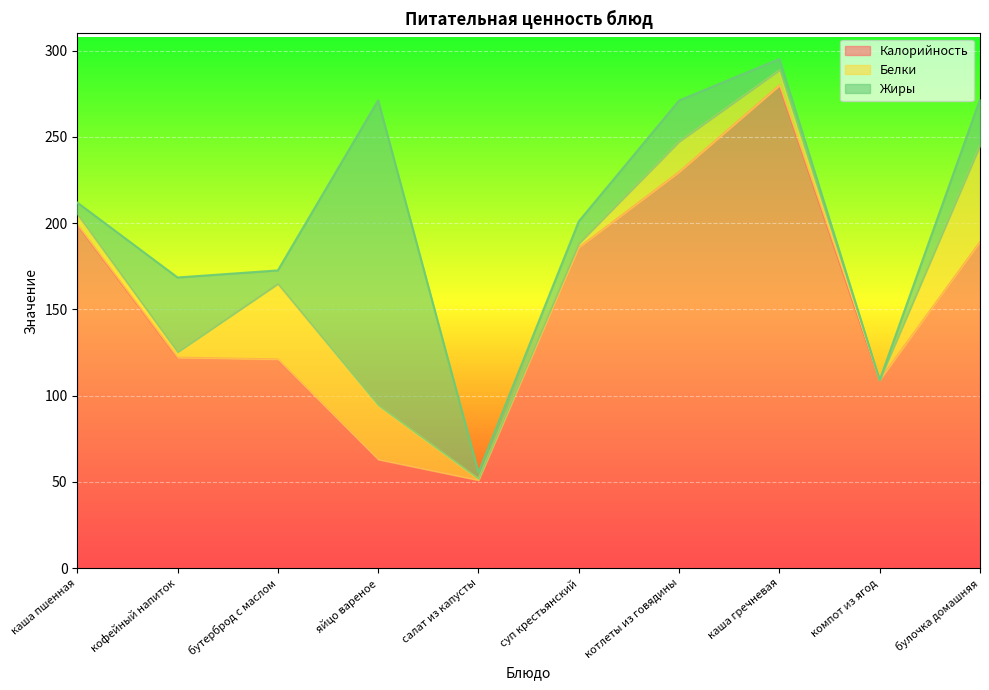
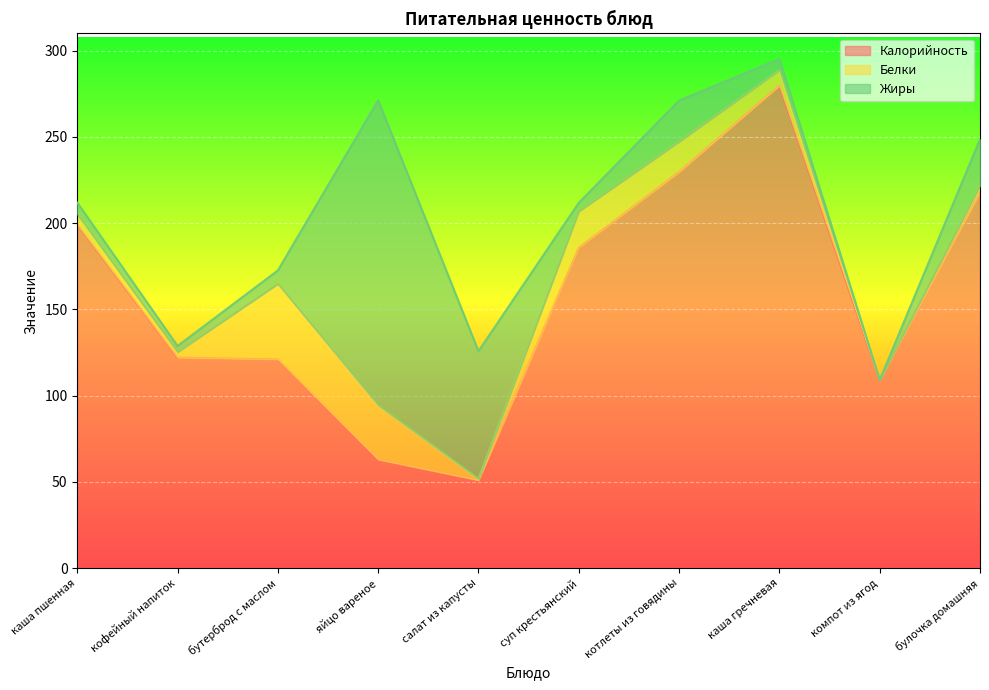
  {
    "Калорийность": {
      "каша пшенная": 199,
      "кофейный напиток": 122,
      "бутерброд с маслом": 121,
      "яйцо вареное": 63,
      "суп крестьянский": 186,
      "котлеты из говядины": 230,
      "каша гречневая": 280,
-     "булочка домашняя": 189
+     "булочка домашняя": 218
    },
    "Белки": {
      "каша пшенная": 6,
      "кофейный напиток": 3,
      "бутерброд с маслом": 44,
      "яйцо вареное": 31,
-     "суп крестьянский": 2,
+     "суп крестьянский": 21,
      "котлеты из говядины": 18,
      "каша гречневая": 9,
-     "булочка домашняя": 56
+     "булочка домашняя": 4
    },
    "Жиры": {
      "каша пшенная": 7,
-     "кофейный напиток": 43,
+     "кофейный напиток": 4,
      "бутерброд с маслом": 8,
      "яйцо вареное": 177,
-     "салат из капусты": 4,
-     "суп крестьянский": 13,
+     "салат из капусты": 74,
+     "суп крестьянский": 5,
      "котлеты из говядины": 24,
      "каша гречневая": 7,
      "булочка домашняя": 27
    }
  }
